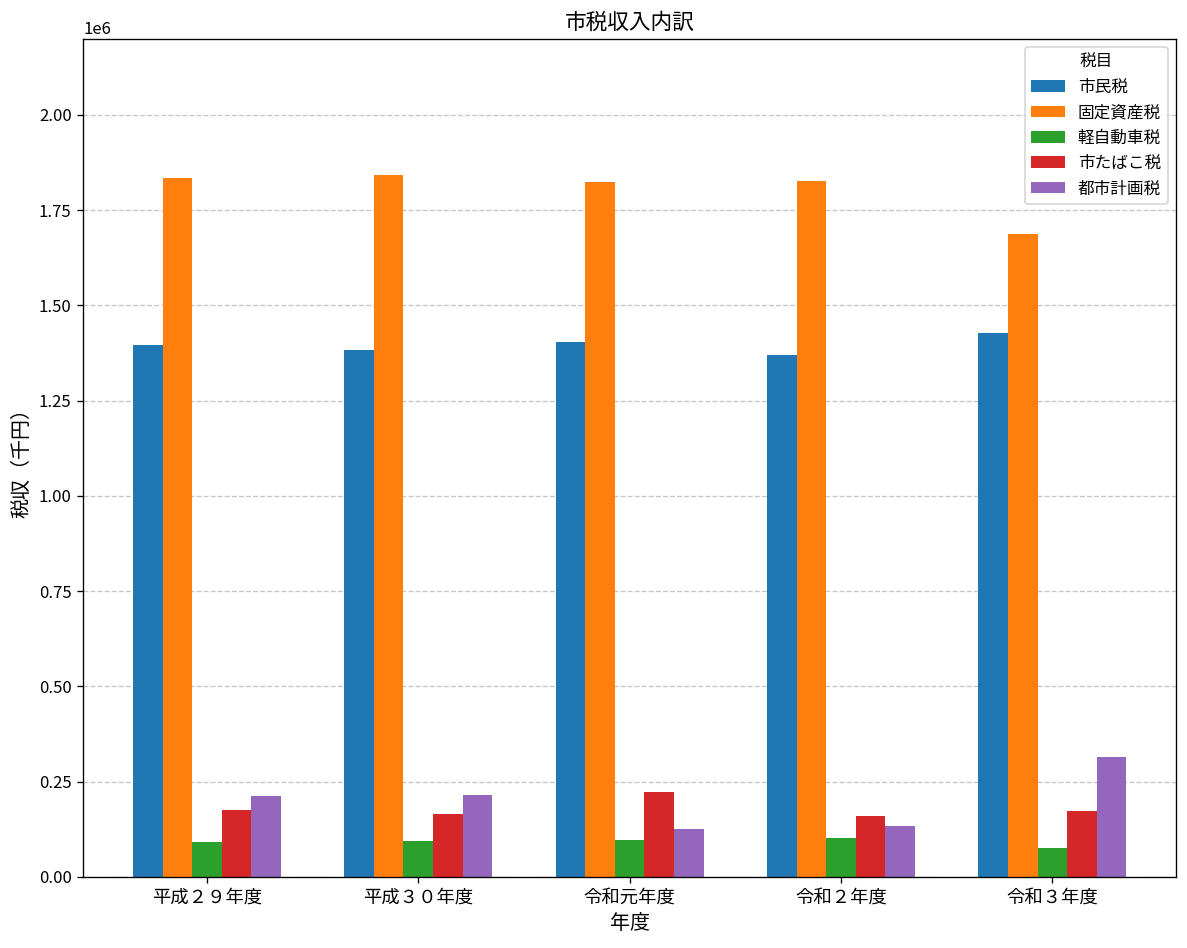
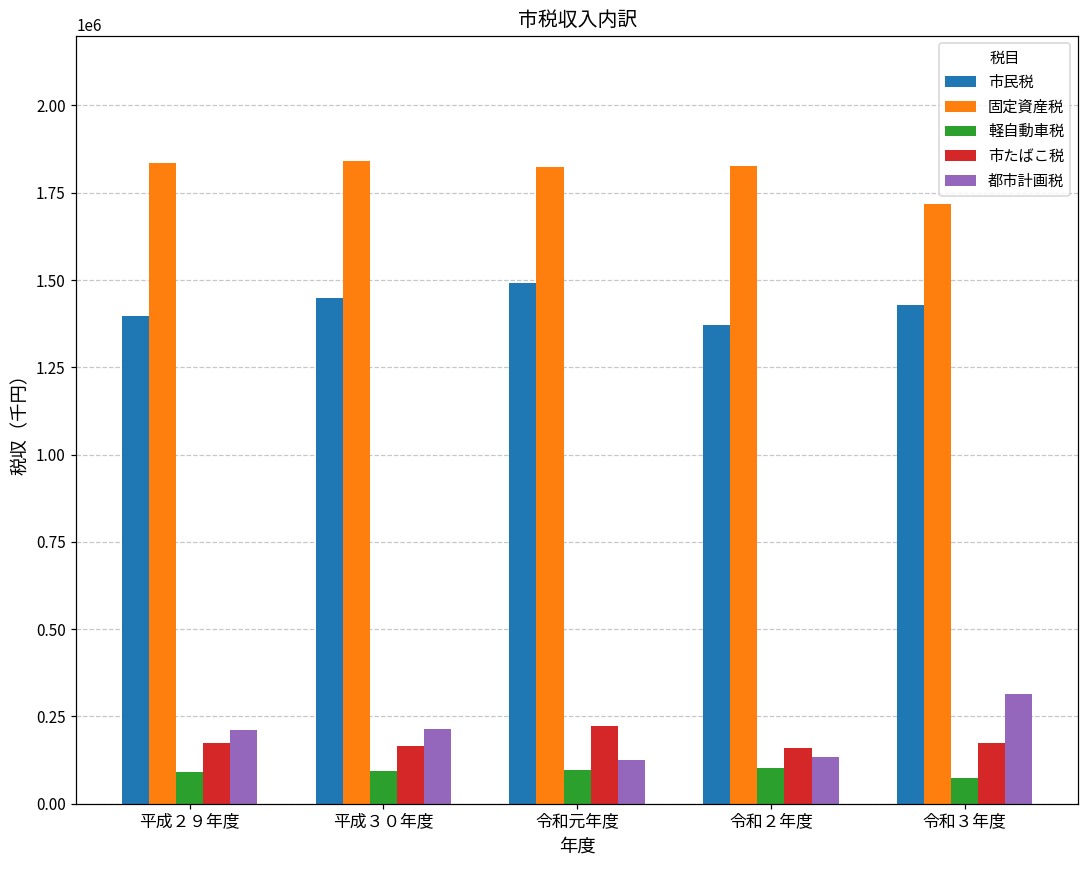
  {
    "市民税": {
      "平成２９年度": 1400000,
-     "平成３０年度": 1380000,
-     "令和元年度": 1400000,
+     "平成３０年度": 1450000,
+     "令和元年度": 1490000,
      "令和２年度": 1370000,
      "令和３年度": 1430000
    },
    "固定資産税": {
      "平成２９年度": 1830000,
      "平成３０年度": 1840000,
      "令和元年度": 1820000,
      "令和２年度": 1830000,
-     "令和３年度": 1690000
+     "令和３年度": 1720000
    },
    "軽自動車税": {
      "平成２９年度": 90000,
      "平成３０年度": 90000,
      "令和元年度": 100000,
      "令和２年度": 100000,
      "令和３年度": 80000
    },
    "市たばこ税": {
      "平成２９年度": 170000,
      "平成３０年度": 170000,
      "令和元年度": 220000,
      "令和２年度": 160000,
      "令和３年度": 170000
    },
    "都市計画税": {
      "平成２９年度": 210000,
      "平成３０年度": 210000,
      "令和元年度": 130000,
      "令和２年度": 130000,
      "令和３年度": 310000
    }
  }
